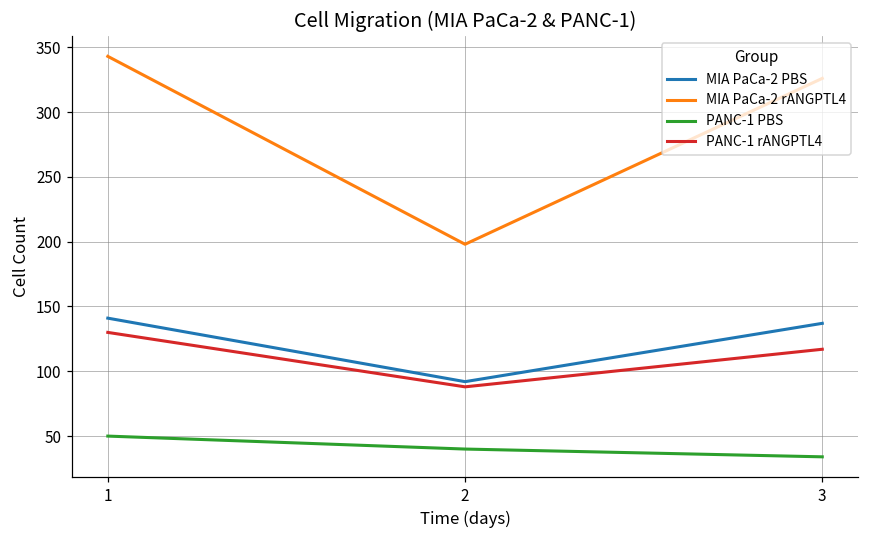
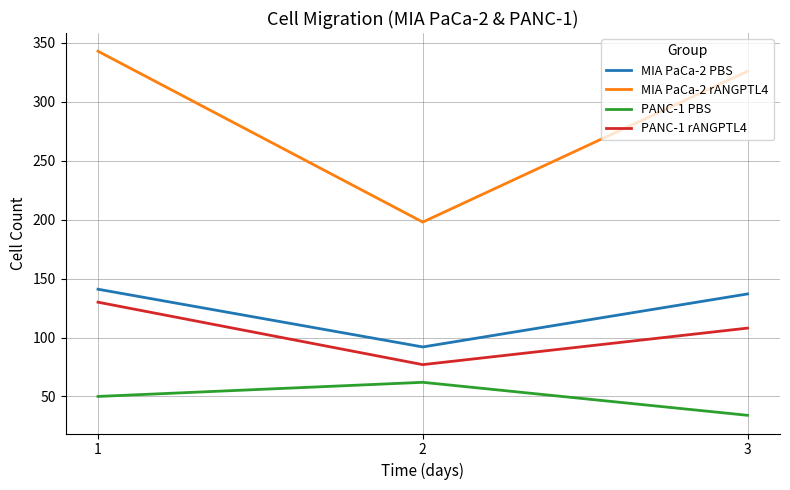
  {
    "MIA PaCa-2 PBS": {
      "1": 141,
      "2": 92,
      "3": 137
    },
    "MIA PaCa-2 rANGPTL4": {
      "1": 343,
      "2": 198
    },
    "PANC-1 PBS": {
      "1": 50,
-     "2": 40,
+     "2": 62,
      "3": 34
    },
    "PANC-1 rANGPTL4": {
      "1": 130,
-     "2": 88,
-     "3": 117
+     "2": 77,
+     "3": 108
    }
  }
